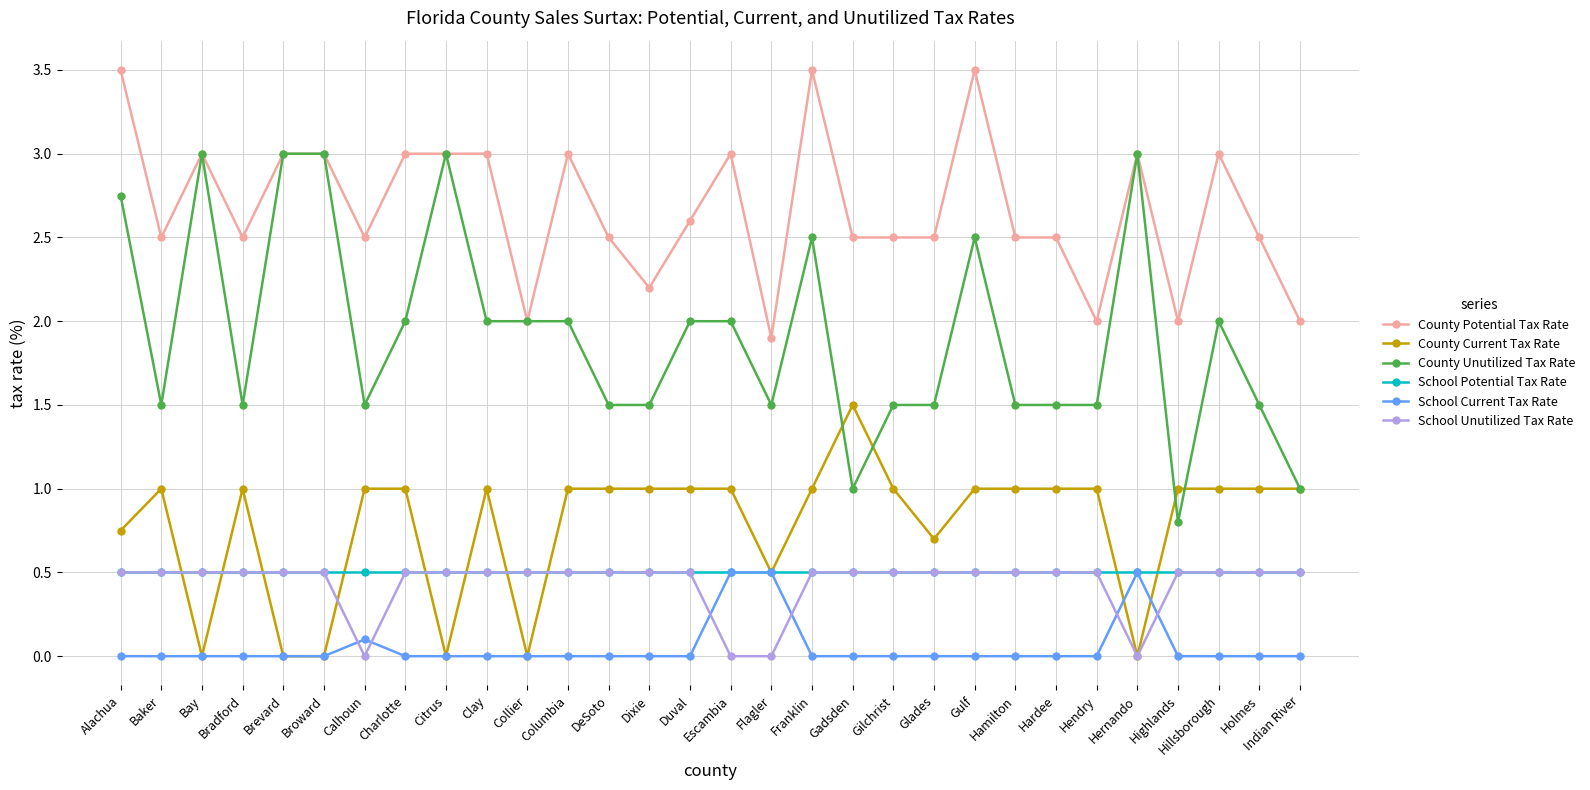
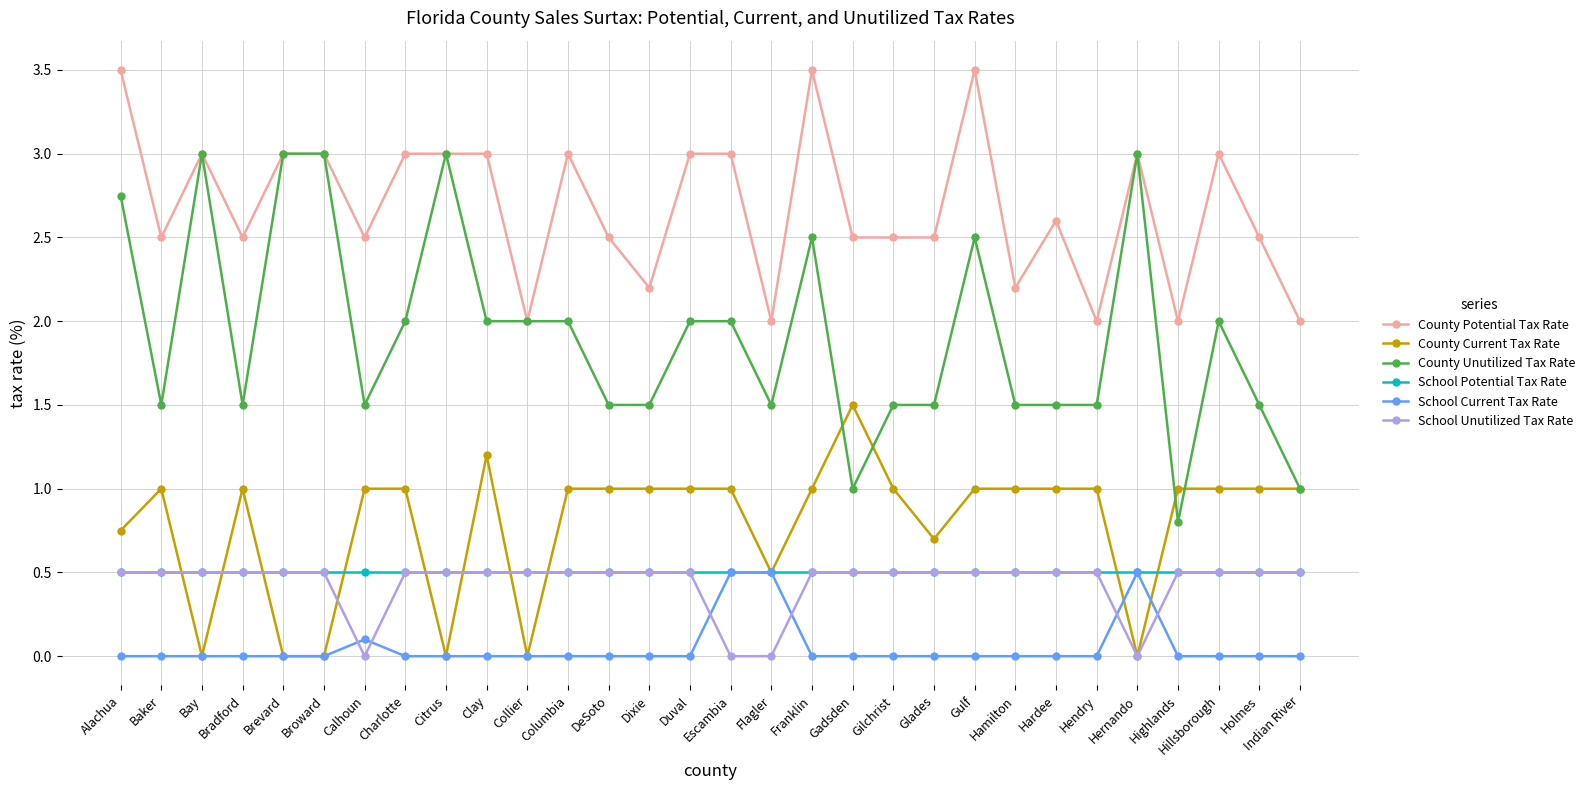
  {
    "County Potential Tax Rate": {
      "Alachua": 3.5,
      "Baker": 2.5,
      "Bradford": 2.5,
      "Calhoun": 2.5,
      "Charlotte": 3.0,
      "Clay": 3.0,
      "Columbia": 3.0,
      "DeSoto": 2.5,
      "Dixie": 2.2,
-     "Duval": 2.6,
+     "Duval": 3.0,
      "Escambia": 3.0,
-     "Flagler": 1.9,
+     "Flagler": 2.0,
      "Franklin": 3.5,
      "Gadsden": 2.5,
      "Gilchrist": 2.5,
      "Glades": 2.5,
      "Gulf": 3.5,
-     "Hamilton": 2.5,
-     "Hardee": 2.5,
+     "Hamilton": 2.2,
+     "Hardee": 2.6,
      "Hendry": 2.0,
      "Highlands": 2.0,
      "Hillsborough": 3.0,
      "Holmes": 2.5,
      "Indian River": 2.0
    },
    "County Current Tax Rate": {
      "Alachua": 0.75,
      "Baker": 1.0,
      "Bradford": 1.0,
      "Calhoun": 1.0,
      "Charlotte": 1.0,
-     "Clay": 1.0,
+     "Clay": 1.2,
      "Columbia": 1.0,
      "DeSoto": 1.0,
      "Dixie": 1.0,
      "Duval": 1.0,
      "Escambia": 1.0,
      "Franklin": 1.0,
      "Gadsden": 1.5,
      "Gilchrist": 1.0,
      "Glades": 0.7,
      "Gulf": 1.0,
      "Hamilton": 1.0,
      "Hardee": 1.0,
      "Hendry": 1.0,
      "Highlands": 1.0,
      "Hillsborough": 1.0,
      "Holmes": 1.0
    },
    "County Unutilized Tax Rate": {
      "Alachua": 2.75,
      "Baker": 1.5,
      "Bradford": 1.5,
      "Calhoun": 1.5,
      "Charlotte": 2.0,
      "Clay": 2.0,
      "Columbia": 2.0,
      "DeSoto": 1.5,
      "Dixie": 1.5,
      "Duval": 2.0,
      "Escambia": 2.0,
      "Flagler": 1.5,
      "Franklin": 2.5,
      "Gadsden": 1.0,
      "Gilchrist": 1.5,
      "Glades": 1.5,
      "Gulf": 2.5,
      "Hamilton": 1.5,
      "Hardee": 1.5,
      "Hendry": 1.5,
      "Highlands": 0.8,
      "Hillsborough": 2.0,
      "Holmes": 1.5
    },
    "School Potential Tax Rate": {
      "Calhoun": 0.5
    },
    "School Current Tax Rate": {
      "Alachua": 0.0,
      "Baker": 0.0,
      "Bradford": 0.0,
      "Calhoun": 0.1,
      "Charlotte": 0.0,
      "Clay": 0.0,
      "Columbia": 0.0,
      "DeSoto": 0.0,
      "Dixie": 0.0,
      "Duval": 0.0,
      "Franklin": 0.0,
      "Gadsden": 0.0,
      "Gilchrist": 0.0,
      "Glades": 0.0,
      "Gulf": 0.0,
      "Hamilton": 0.0,
      "Hardee": 0.0,
      "Hendry": 0.0,
      "Highlands": 0.0,
      "Hillsborough": 0.0,
      "Holmes": 0.0,
      "Indian River": 0.0
    },
    "School Unutilized Tax Rate": {
      "Calhoun": 0.0,
      "Escambia": 0.0,
      "Flagler": 0.0
    }
  }
